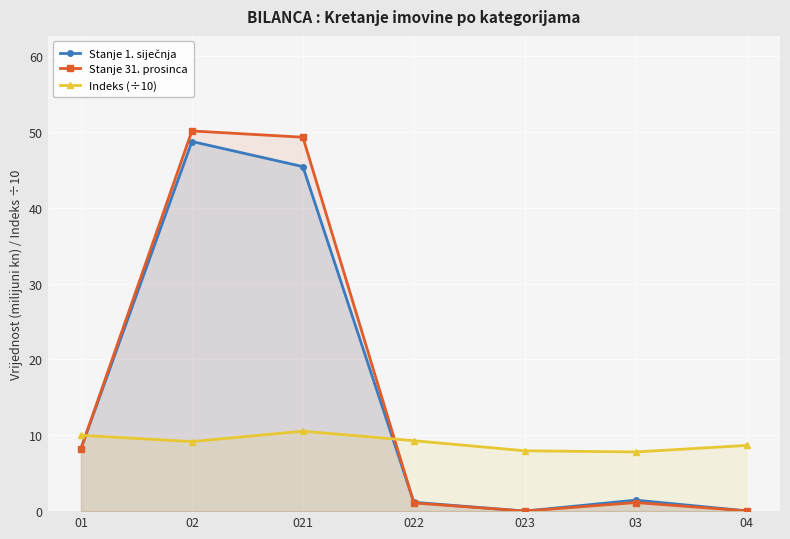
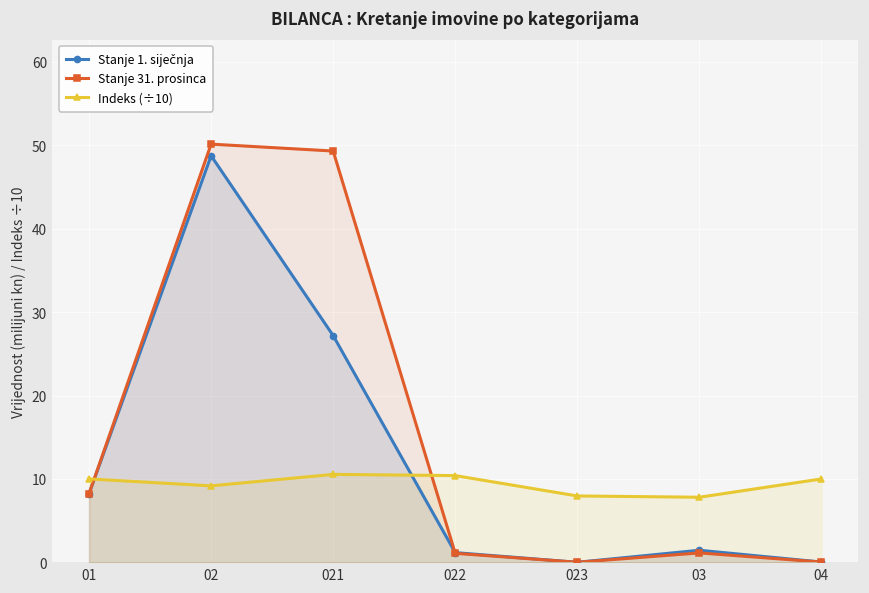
  {
    "Stanje 1. siječnja": {
      "02": 49,
-     "021": 45
+     "021": 27
    },
    "Stanje 31. prosinca": {
      "02": 50,
      "021": 49
    },
    "Indeks (÷10)": {
      "01": 10,
      "02": 9,
      "021": 11,
-     "022": 9,
+     "022": 10,
      "023": 8,
      "03": 8,
-     "04": 9
+     "04": 10
    }
  }
